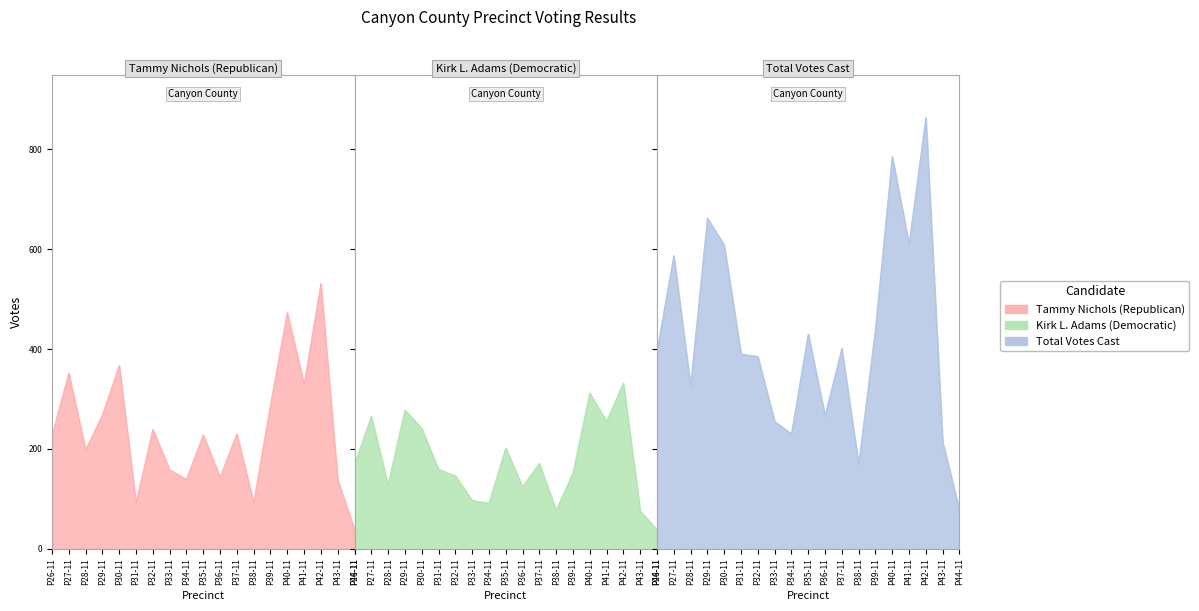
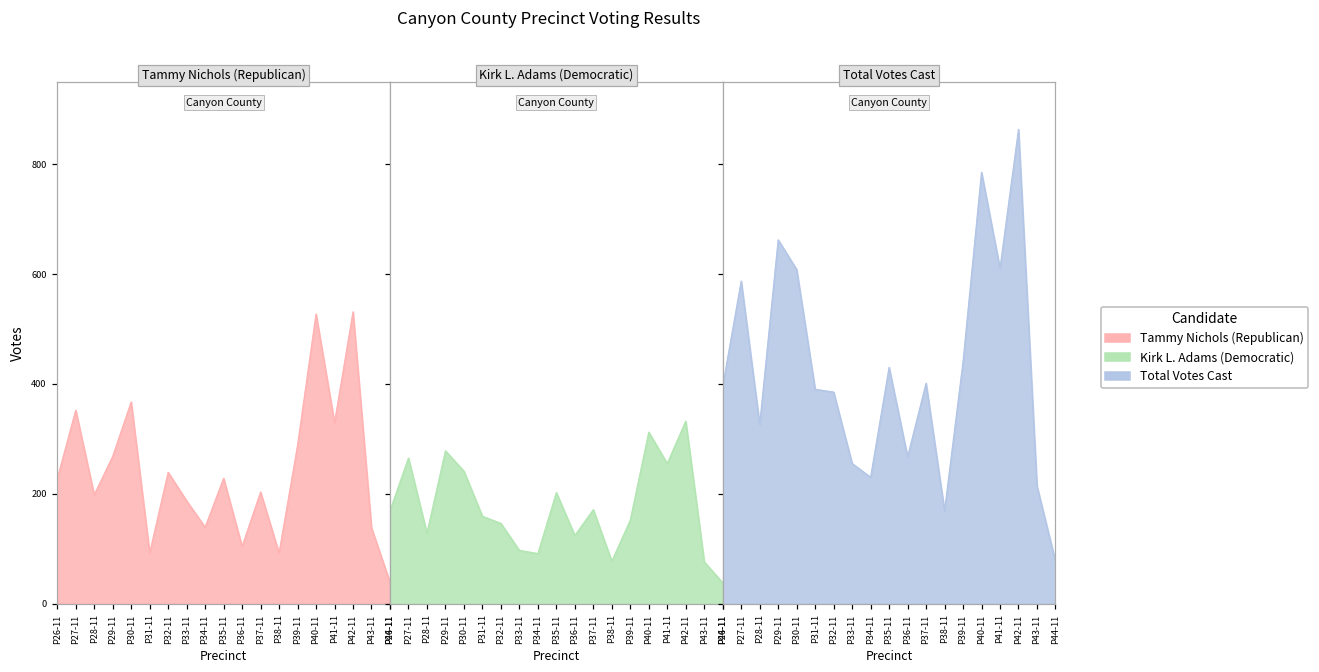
  {
    "Tammy Nichols (Republican)": {
      "P26-11": 230,
      "P27-11": 350,
      "P28-11": 200,
      "P29-11": 270,
      "P30-11": 370,
      "P31-11": 90,
      "P32-11": 240,
-     "P33-11": 160,
+     "P33-11": 190,
      "P34-11": 140,
      "P35-11": 230,
-     "P36-11": 140,
-     "P37-11": 230,
+     "P36-11": 100,
+     "P37-11": 200,
      "P38-11": 90,
      "P39-11": 290,
-     "P40-11": 470,
+     "P40-11": 530,
      "P41-11": 330,
      "P42-11": 530,
      "P43-11": 140,
      "P44-11": 40
    }
  }
